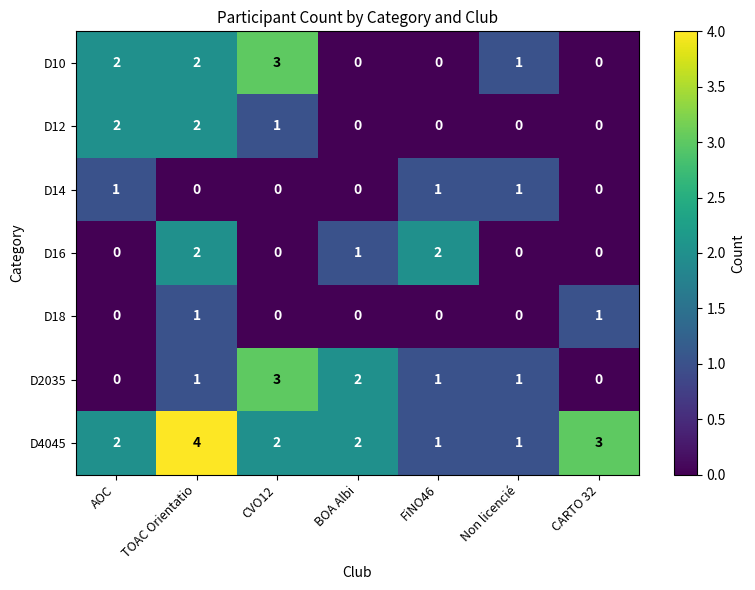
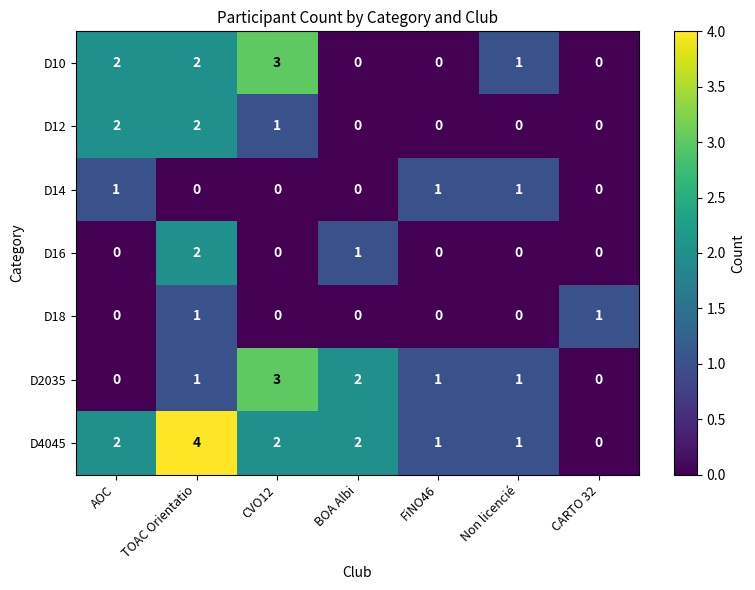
  {
    "D10": {
      "AOC": 2,
      "TOAC Orientatio": 2,
      "CVO12": 3,
      "BOA Albi": 0,
      "FiNO46": 0,
      "Non licencié": 1,
      "CARTO 32": 0
    },
    "D12": {
      "AOC": 2,
      "TOAC Orientatio": 2,
      "CVO12": 1,
      "BOA Albi": 0,
      "FiNO46": 0,
      "Non licencié": 0,
      "CARTO 32": 0
    },
    "D14": {
      "AOC": 1,
      "TOAC Orientatio": 0,
      "CVO12": 0,
      "BOA Albi": 0,
      "FiNO46": 1,
      "Non licencié": 1,
      "CARTO 32": 0
    },
    "D16": {
      "AOC": 0,
      "TOAC Orientatio": 2,
      "CVO12": 0,
      "BOA Albi": 1,
-     "FiNO46": 2,
+     "FiNO46": 0,
      "Non licencié": 0,
      "CARTO 32": 0
    },
    "D18": {
      "AOC": 0,
      "TOAC Orientatio": 1,
      "CVO12": 0,
      "BOA Albi": 0,
      "FiNO46": 0,
      "Non licencié": 0,
      "CARTO 32": 1
    },
    "D2035": {
      "AOC": 0,
      "TOAC Orientatio": 1,
      "CVO12": 3,
      "BOA Albi": 2,
      "FiNO46": 1,
      "Non licencié": 1,
      "CARTO 32": 0
    },
    "D4045": {
      "AOC": 2,
      "TOAC Orientatio": 4,
      "CVO12": 2,
      "BOA Albi": 2,
      "FiNO46": 1,
      "Non licencié": 1,
-     "CARTO 32": 3
+     "CARTO 32": 0
    }
  }
